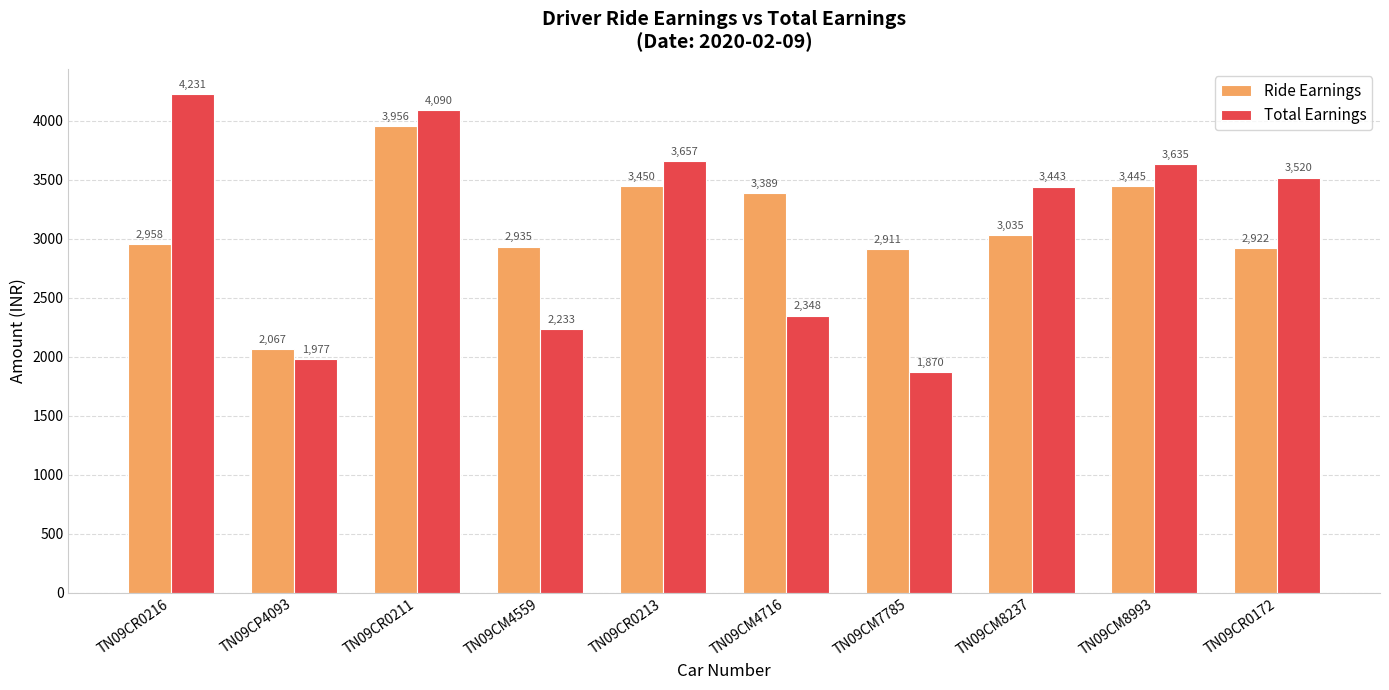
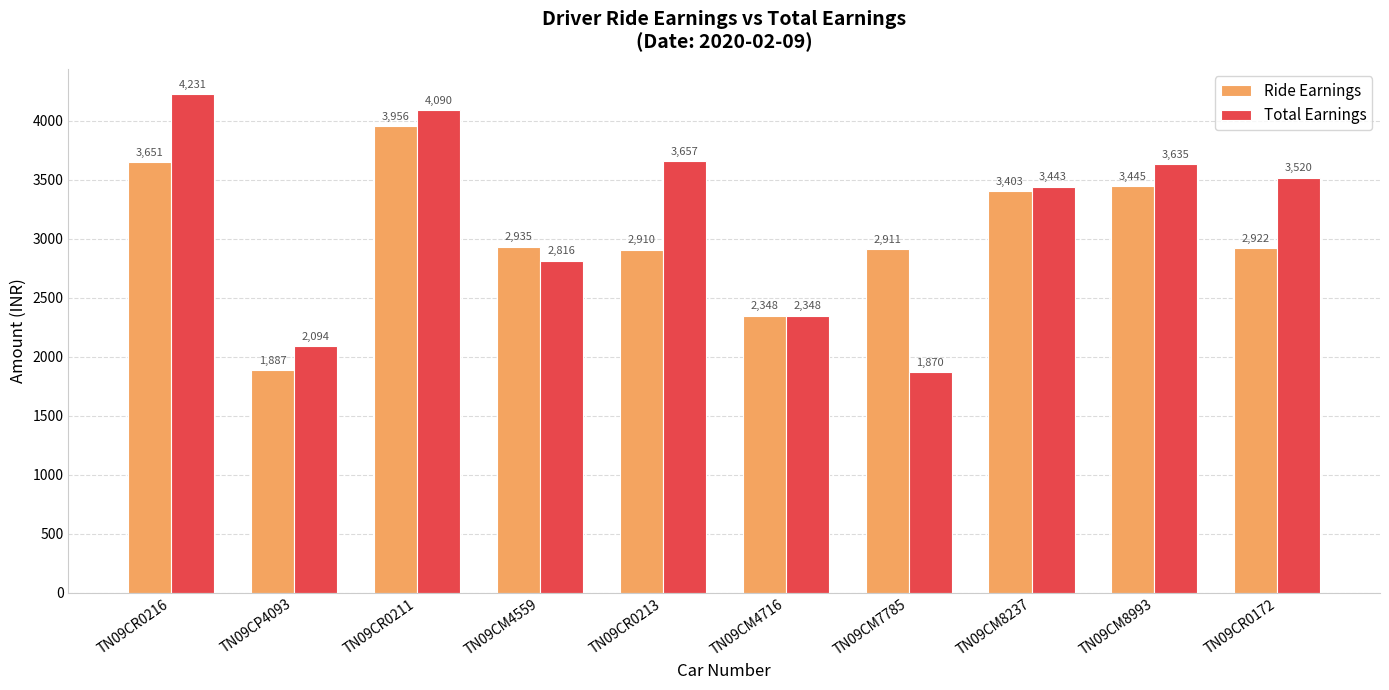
  {
    "Ride Earnings": {
-     "TN09CR0216": "2,958",
-     "TN09CP4093": "2,067",
+     "TN09CR0216": "3,651",
+     "TN09CP4093": "1,887",
      "TN09CR0211": "3,956",
      "TN09CM4559": "2,935",
-     "TN09CR0213": "3,450",
-     "TN09CM4716": "3,389",
+     "TN09CR0213": "2,910",
+     "TN09CM4716": "2,348",
      "TN09CM7785": "2,911",
-     "TN09CM8237": "3,035",
+     "TN09CM8237": "3,403",
      "TN09CM8993": "3,445",
      "TN09CR0172": "2,922"
    },
    "Total Earnings": {
      "TN09CR0216": "4,231",
-     "TN09CP4093": "1,977",
+     "TN09CP4093": "2,094",
      "TN09CR0211": "4,090",
-     "TN09CM4559": "2,233",
+     "TN09CM4559": "2,816",
      "TN09CR0213": "3,657",
      "TN09CM4716": "2,348",
      "TN09CM7785": "1,870",
      "TN09CM8237": "3,443",
      "TN09CM8993": "3,635",
      "TN09CR0172": "3,520"
    }
  }
